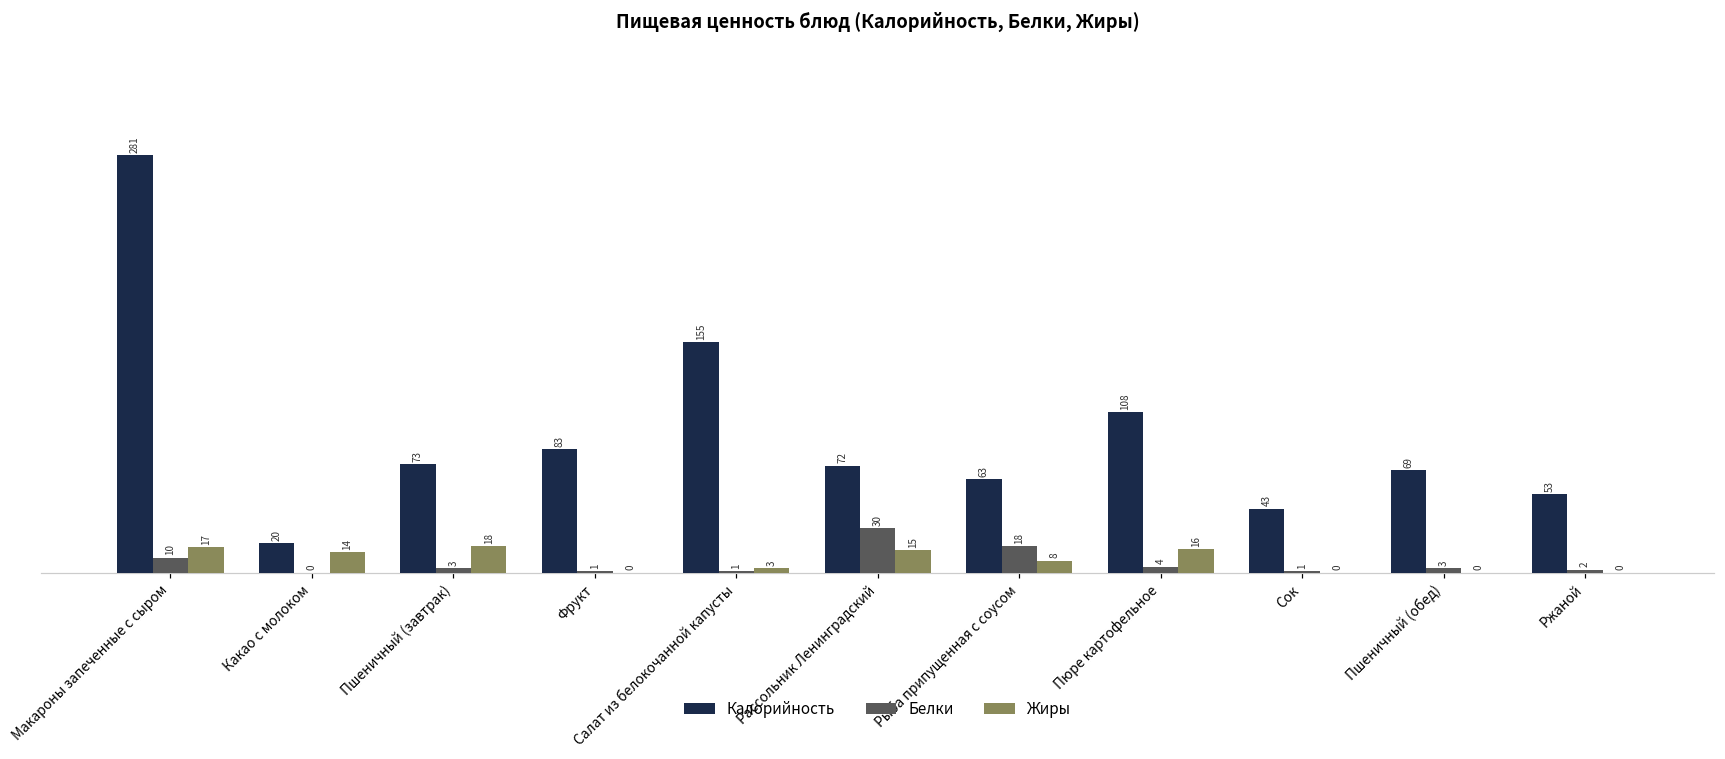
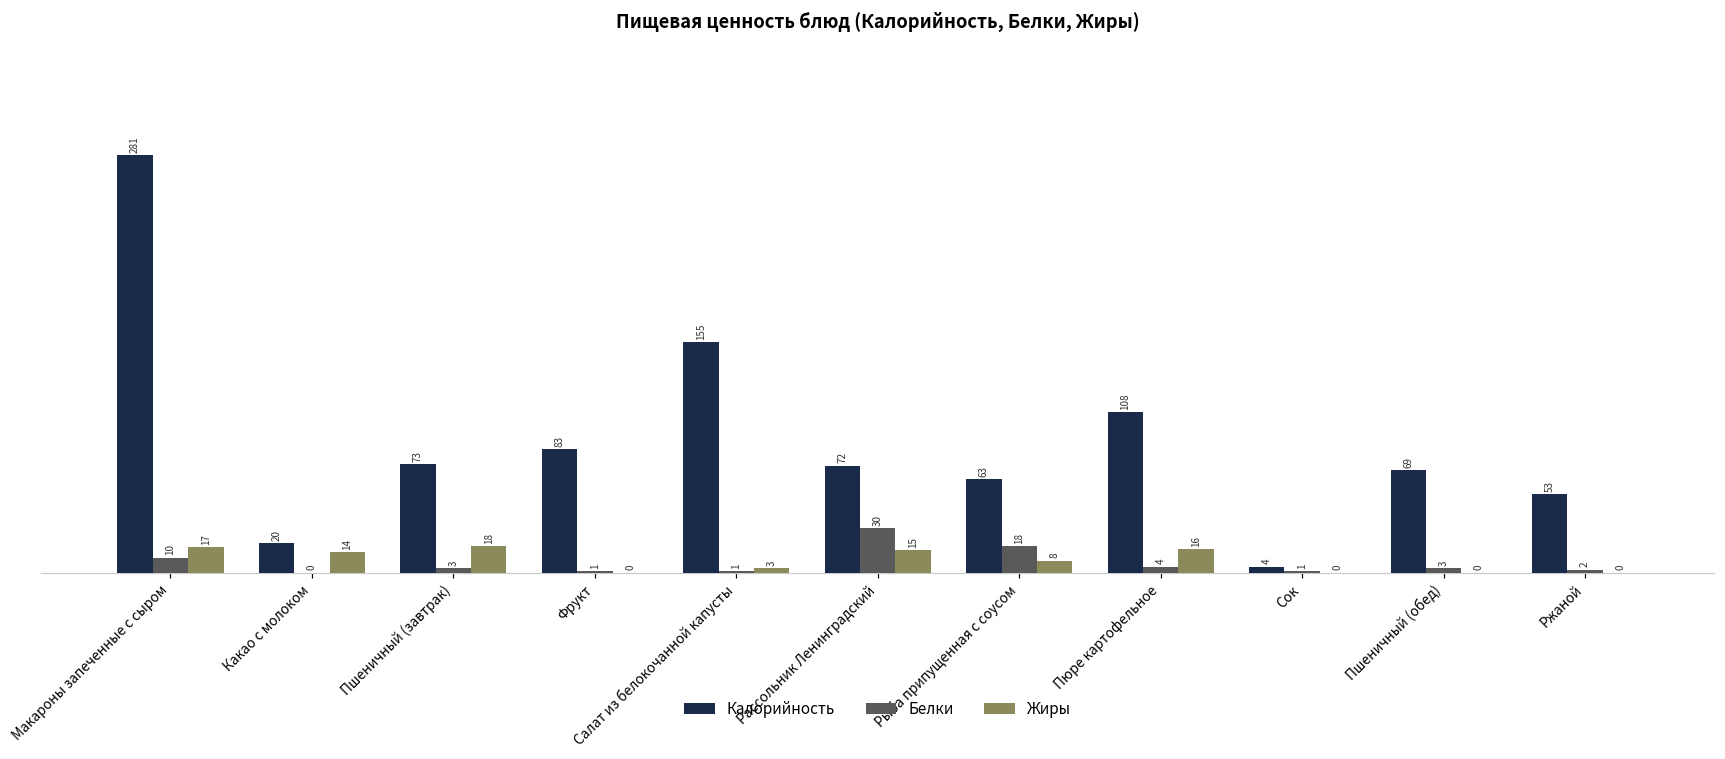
  {
    "Калорийность": {
      "Макароны запеченные с сыром": 281,
      "Какао с молоком": 20,
      "Пшеничный (завтрак)": 73,
      "Фрукт": 83,
      "Салат из белокочанной капусты": 155,
      "Рассольник Ленинградский": 72,
      "Рыба припущенная с соусом": 63,
      "Пюре картофельное": 108,
-     "Сок": 43,
+     "Сок": 4,
      "Пшеничный (обед)": 69,
      "Ржаной": 53
    },
    "Белки": {
      "Макароны запеченные с сыром": 10,
      "Какао с молоком": 0,
      "Пшеничный (завтрак)": 3,
      "Фрукт": 1,
      "Салат из белокочанной капусты": 1,
      "Рассольник Ленинградский": 30,
      "Рыба припущенная с соусом": 18,
      "Пюре картофельное": 4,
      "Сок": 1,
      "Пшеничный (обед)": 3,
      "Ржаной": 2
    },
    "Жиры": {
      "Макароны запеченные с сыром": 17,
      "Какао с молоком": 14,
      "Пшеничный (завтрак)": 18,
      "Фрукт": 0,
      "Салат из белокочанной капусты": 3,
      "Рассольник Ленинградский": 15,
      "Рыба припущенная с соусом": 8,
      "Пюре картофельное": 16,
      "Сок": 0,
      "Пшеничный (обед)": 0,
      "Ржаной": 0
    }
  }
